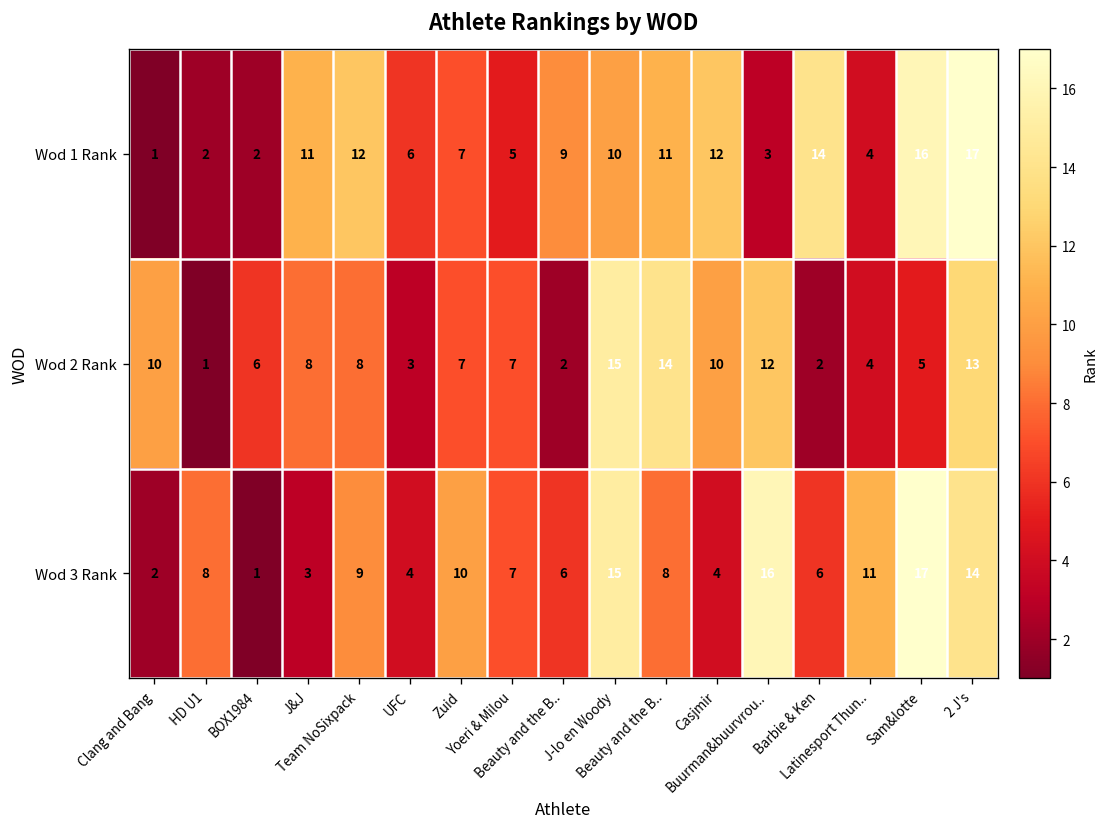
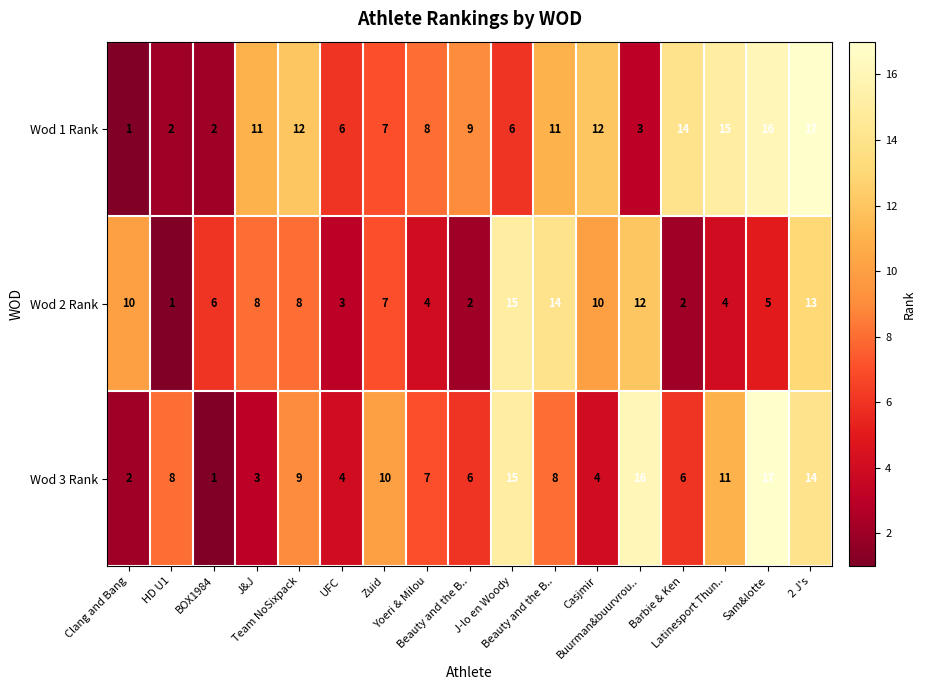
  {
    "Wod 1 Rank": {
      "Clang and Bang": 1,
      "HD U1": 2,
      "BOX1984": 2,
      "J&J": 11,
      "Team NoSixpack": 12,
      "UFC": 6,
      "Zuid": 7,
-     "Yoeri & Milou": 5,
-     "J-lo en Woody": 10,
+     "Yoeri & Milou": 8,
+     "J-lo en Woody": 6,
      "Casjmir": 12,
      "Buurman&buurvrou..": 3,
      "Barbie & Ken": 14,
-     "Latinesport Thun..": 4,
+     "Latinesport Thun..": 15,
      "Sam&lotte": 16,
      "2 J's": 17
    },
    "Wod 2 Rank": {
      "Clang and Bang": 10,
      "HD U1": 1,
      "BOX1984": 6,
      "J&J": 8,
      "Team NoSixpack": 8,
      "UFC": 3,
      "Zuid": 7,
-     "Yoeri & Milou": 7,
+     "Yoeri & Milou": 4,
      "J-lo en Woody": 15,
      "Casjmir": 10,
      "Buurman&buurvrou..": 12,
      "Barbie & Ken": 2,
      "Latinesport Thun..": 4,
      "Sam&lotte": 5,
      "2 J's": 13
    },
    "Wod 3 Rank": {
      "Clang and Bang": 2,
      "HD U1": 8,
      "BOX1984": 1,
      "J&J": 3,
      "Team NoSixpack": 9,
      "UFC": 4,
      "Zuid": 10,
      "Yoeri & Milou": 7,
      "J-lo en Woody": 15,
      "Casjmir": 4,
      "Buurman&buurvrou..": 16,
      "Barbie & Ken": 6,
      "Latinesport Thun..": 11,
      "Sam&lotte": 17,
      "2 J's": 14
    }
  }
